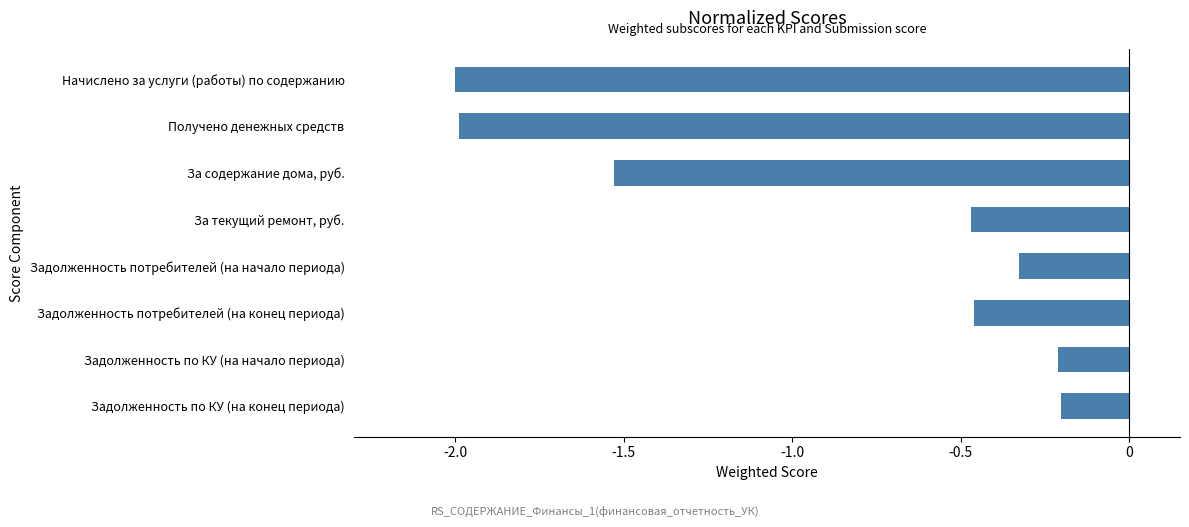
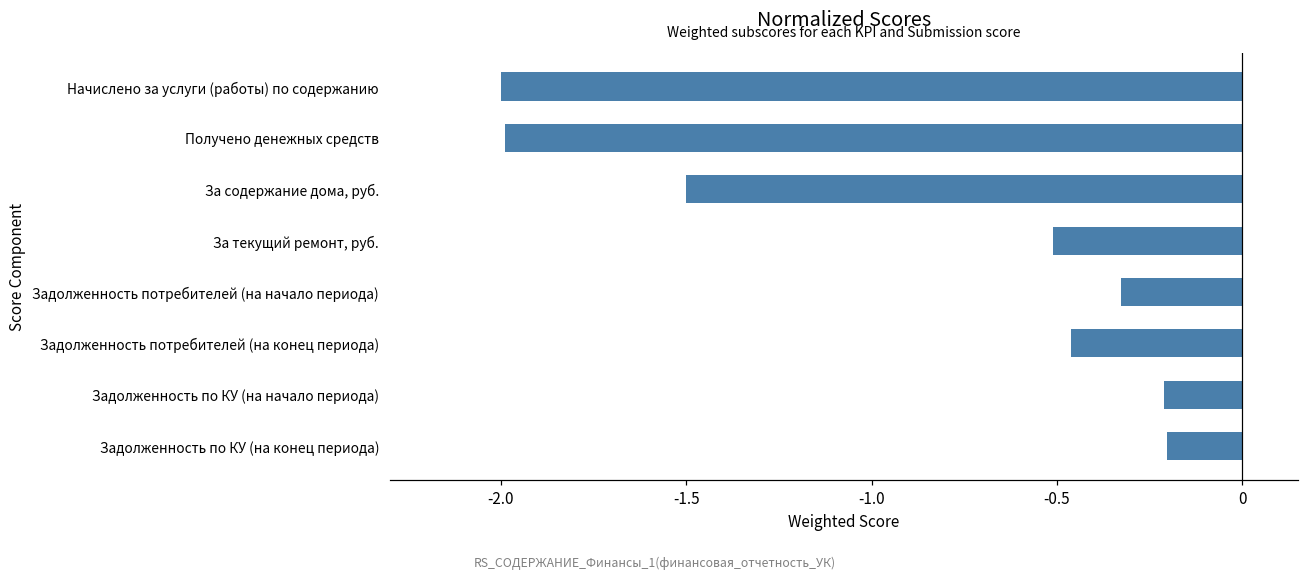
  {
    "Начислено за услуги (работы) по содержанию": -2.00,
    "Получено денежных средств": -1.99,
-   "За содержание дома, руб.": -1.53,
-   "За текущий ремонт, руб.": -0.47,
+   "За содержание дома, руб.": -1.50,
+   "За текущий ремонт, руб.": -0.51,
    "Задолженность потребителей (на начало периода)": -0.33,
    "Задолженность потребителей (на конец периода)": -0.46,
    "Задолженность по КУ (на начало периода)": -0.21,
    "Задолженность по КУ (на конец периода)": -0.20
  }
